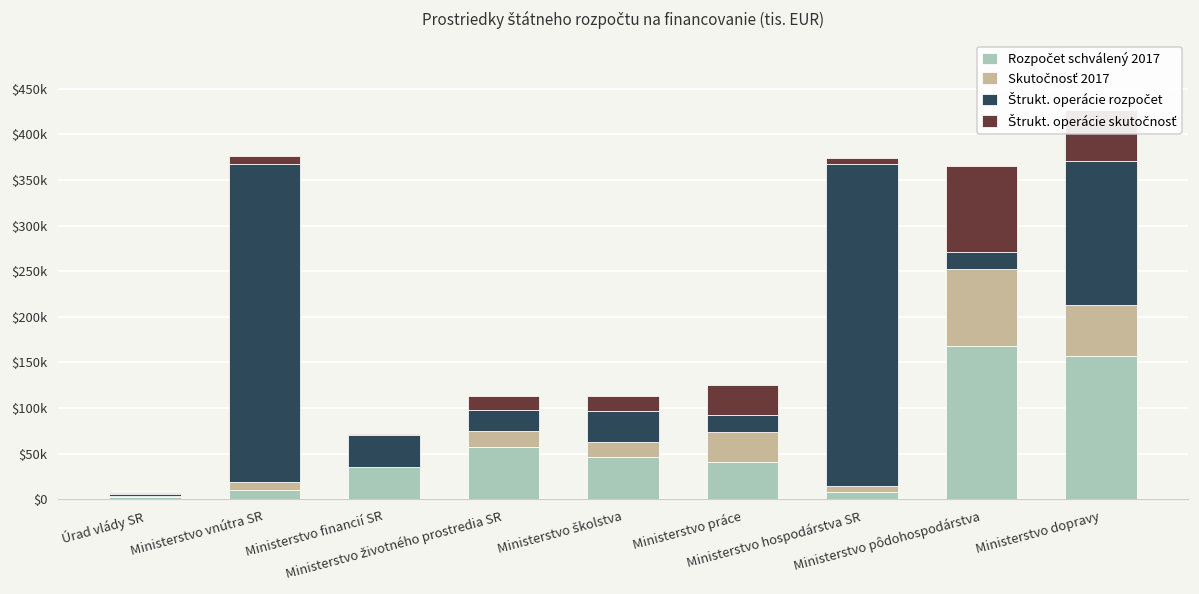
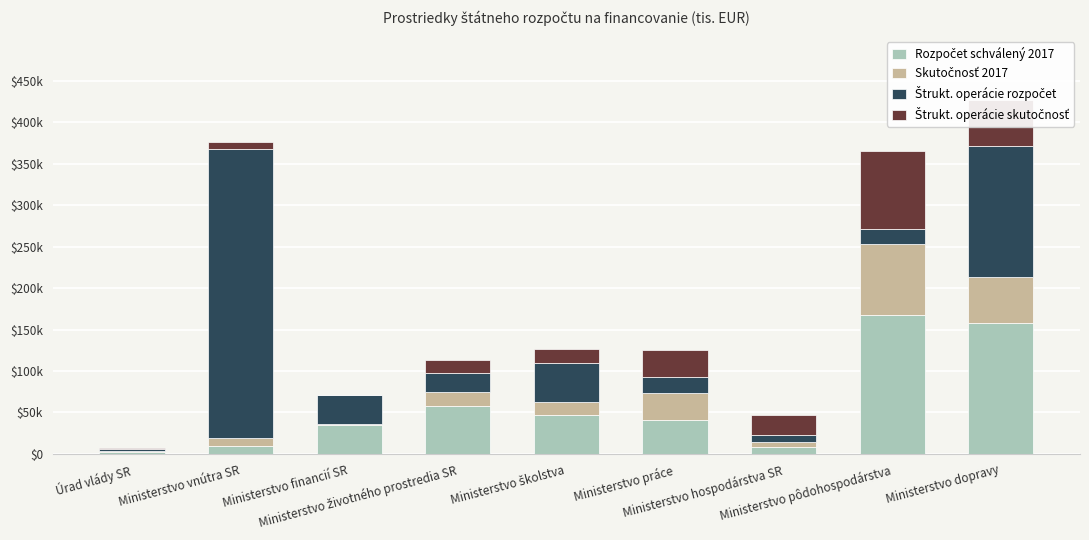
  {
    "Štrukt. operácie rozpočet": {
      "Ministerstvo vnútra SR": "$350000",
      "Ministerstvo financií SR": "$40000",
      "Ministerstvo životného prostredia SR": "$20000",
-     "Ministerstvo školstva": "$30000",
+     "Ministerstvo školstva": "$50000",
      "Ministerstvo práce": "$20000",
-     "Ministerstvo hospodárstva SR": "$350000",
+     "Ministerstvo hospodárstva SR": "$10000",
      "Ministerstvo pôdohospodárstva": "$20000",
      "Ministerstvo dopravy": "$160000"
    },
    "Štrukt. operácie skutočnosť": {
      "Ministerstvo vnútra SR": "$10000",
      "Ministerstvo životného prostredia SR": "$20000",
      "Ministerstvo školstva": "$20000",
      "Ministerstvo práce": "$30000",
-     "Ministerstvo hospodárstva SR": "$10000",
+     "Ministerstvo hospodárstva SR": "$20000",
      "Ministerstvo pôdohospodárstva": "$90000"
    }
  }
